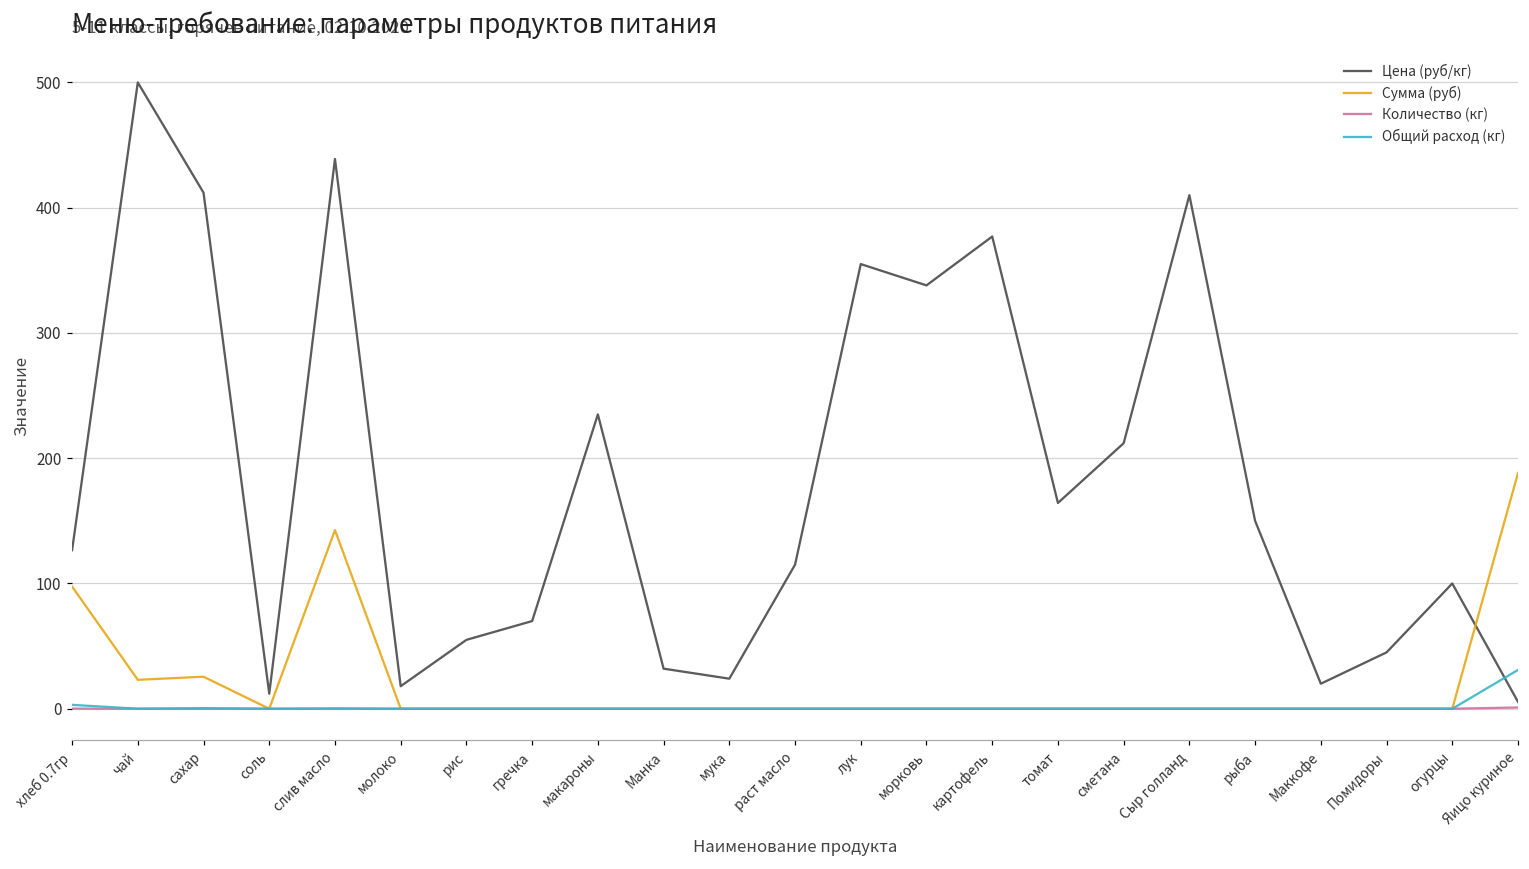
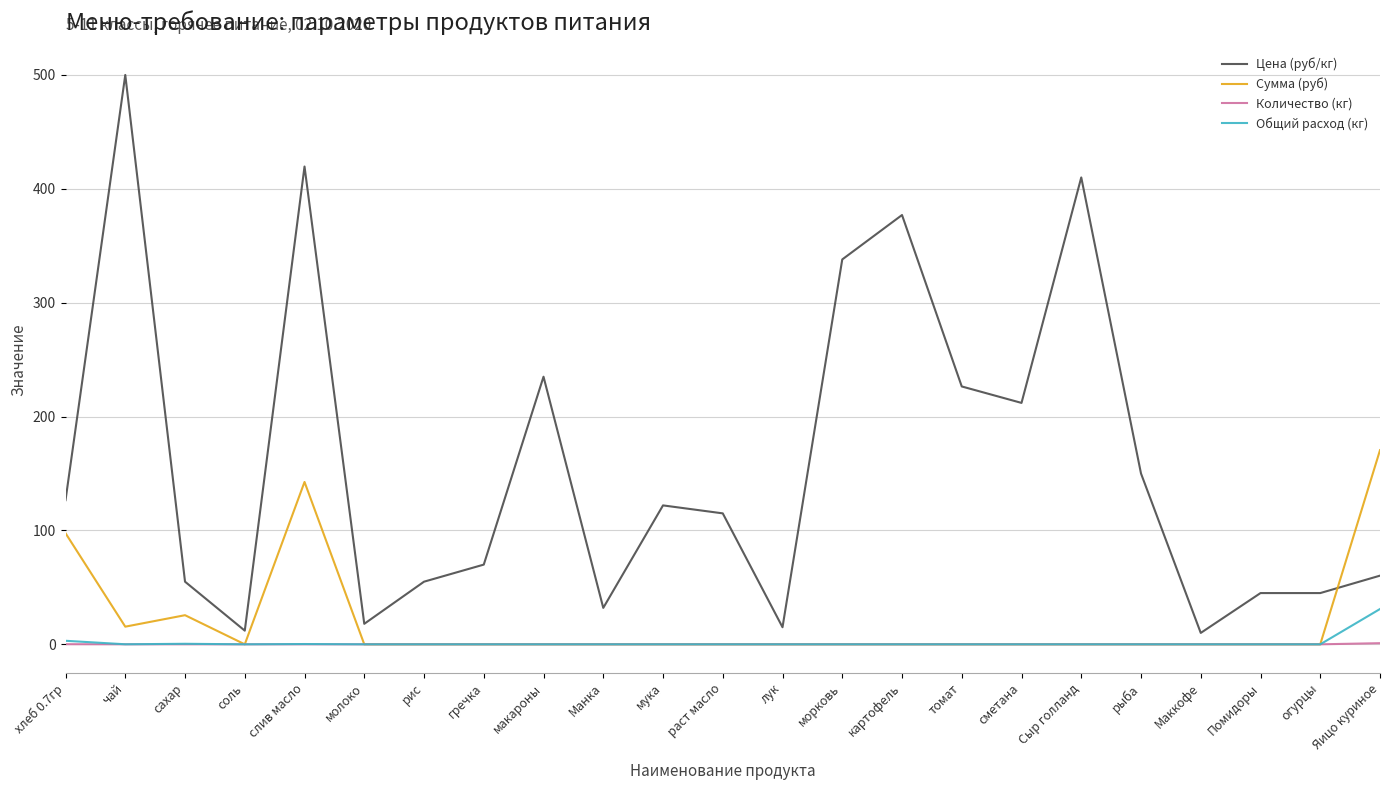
  {
    "Цена (руб/кг)": {
      "хлеб 0.7гр": 127,
      "чай": 500,
-     "сахар": 412,
+     "сахар": 55,
      "соль": 12,
-     "слив масло": 439,
+     "слив масло": 420,
      "молоко": 18,
      "рис": 55,
      "гречка": 70,
      "макароны": 235,
      "Манка": 32,
-     "мука": 24,
+     "мука": 122,
      "раст масло": 115,
-     "лук": 355,
+     "лук": 15,
      "морковь": 338,
      "картофель": 377,
-     "томат": 164,
+     "томат": 226,
      "сметана": 212,
      "Сыр голланд": 410,
      "рыба": 150,
-     "Маккофе": 20,
+     "Маккофе": 10,
      "Помидоры": 45,
-     "огурцы": 100,
-     "Яицо куриное": 6
+     "огурцы": 45,
+     "Яицо куриное": 60
    },
    "Сумма (руб)": {
      "хлеб 0.7гр": 98,
-     "чай": 23,
+     "чай": 16,
      "сахар": 26,
      "слив масло": 143,
-     "Яицо куриное": 188
+     "Яицо куриное": 171
    },
    "Количество (кг)": {
      "хлеб 0.7гр": 0,
      "Яицо куриное": 1
    },
    "Общий расход (кг)": {
      "хлеб 0.7гр": 3,
      "Яицо куриное": 31
    }
  }
